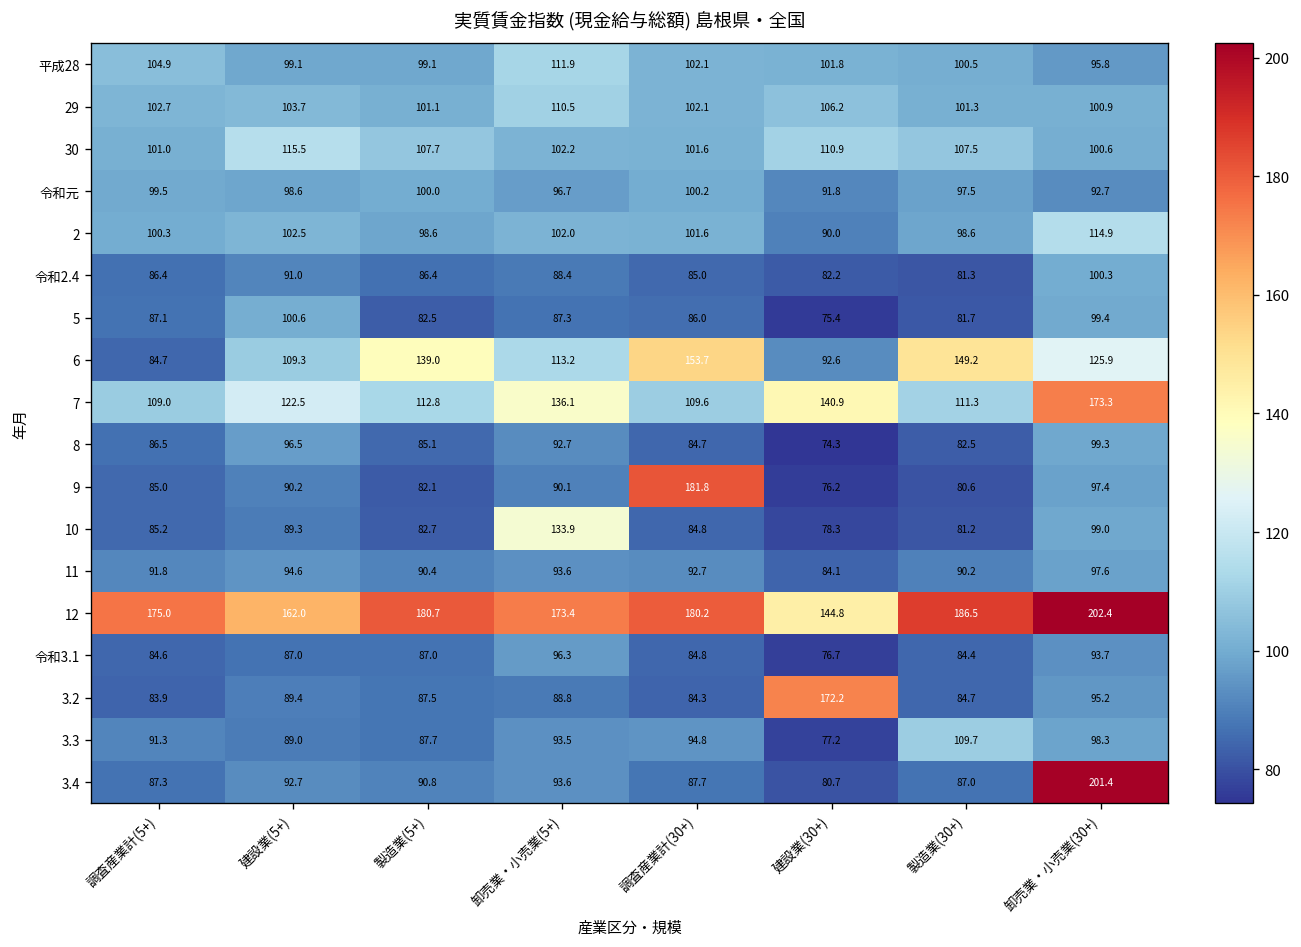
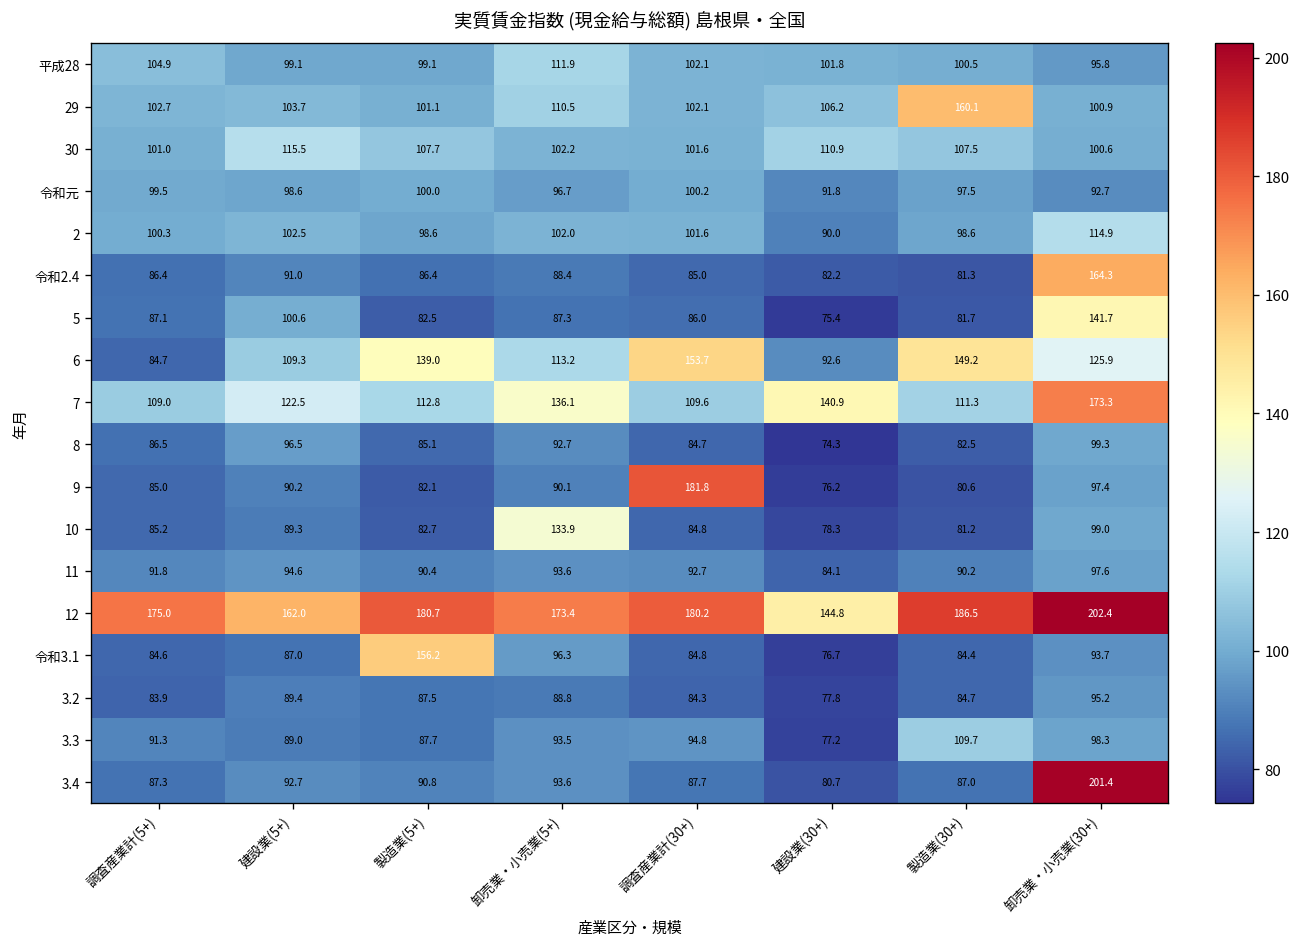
  {
    "平成28": {
      "調査産業計(5+)": 104.9,
      "建設業(5+)": 99.1,
      "製造業(5+)": 99.1,
      "卸売業・小売業(5+)": 111.9,
      "調査産業計(30+)": 102.1,
      "建設業(30+)": 101.8,
      "製造業(30+)": 100.5,
      "卸売業・小売業(30+)": 95.8
    },
    "29": {
      "調査産業計(5+)": 102.7,
      "建設業(5+)": 103.7,
      "製造業(5+)": 101.1,
      "卸売業・小売業(5+)": 110.5,
      "調査産業計(30+)": 102.1,
      "建設業(30+)": 106.2,
-     "製造業(30+)": 101.3,
+     "製造業(30+)": 160.1,
      "卸売業・小売業(30+)": 100.9
    },
    "30": {
      "調査産業計(5+)": 101.0,
      "建設業(5+)": 115.5,
      "製造業(5+)": 107.7,
      "卸売業・小売業(5+)": 102.2,
      "調査産業計(30+)": 101.6,
      "建設業(30+)": 110.9,
      "製造業(30+)": 107.5,
      "卸売業・小売業(30+)": 100.6
    },
    "令和元": {
      "調査産業計(5+)": 99.5,
      "建設業(5+)": 98.6,
      "製造業(5+)": 100.0,
      "卸売業・小売業(5+)": 96.7,
      "調査産業計(30+)": 100.2,
      "建設業(30+)": 91.8,
      "製造業(30+)": 97.5,
      "卸売業・小売業(30+)": 92.7
    },
    "2": {
      "調査産業計(5+)": 100.3,
      "建設業(5+)": 102.5,
      "製造業(5+)": 98.6,
      "卸売業・小売業(5+)": 102.0,
      "調査産業計(30+)": 101.6,
      "建設業(30+)": 90.0,
      "製造業(30+)": 98.6,
      "卸売業・小売業(30+)": 114.9
    },
    "令和2.4": {
      "調査産業計(5+)": 86.4,
      "建設業(5+)": 91.0,
      "製造業(5+)": 86.4,
      "卸売業・小売業(5+)": 88.4,
      "調査産業計(30+)": 85.0,
      "建設業(30+)": 82.2,
      "製造業(30+)": 81.3,
-     "卸売業・小売業(30+)": 100.3
+     "卸売業・小売業(30+)": 164.3
    },
    "5": {
      "調査産業計(5+)": 87.1,
      "建設業(5+)": 100.6,
      "製造業(5+)": 82.5,
      "卸売業・小売業(5+)": 87.3,
      "調査産業計(30+)": 86.0,
      "建設業(30+)": 75.4,
      "製造業(30+)": 81.7,
-     "卸売業・小売業(30+)": 99.4
+     "卸売業・小売業(30+)": 141.7
    },
    "6": {
      "調査産業計(5+)": 84.7,
      "建設業(5+)": 109.3,
      "製造業(5+)": 139.0,
      "卸売業・小売業(5+)": 113.2,
      "調査産業計(30+)": 153.7,
      "建設業(30+)": 92.6,
      "製造業(30+)": 149.2,
      "卸売業・小売業(30+)": 125.9
    },
    "7": {
      "調査産業計(5+)": 109.0,
      "建設業(5+)": 122.5,
      "製造業(5+)": 112.8,
      "卸売業・小売業(5+)": 136.1,
      "調査産業計(30+)": 109.6,
      "建設業(30+)": 140.9,
      "製造業(30+)": 111.3,
      "卸売業・小売業(30+)": 173.3
    },
    "8": {
      "調査産業計(5+)": 86.5,
      "建設業(5+)": 96.5,
      "製造業(5+)": 85.1,
      "卸売業・小売業(5+)": 92.7,
      "調査産業計(30+)": 84.7,
      "建設業(30+)": 74.3,
      "製造業(30+)": 82.5,
      "卸売業・小売業(30+)": 99.3
    },
    "9": {
      "調査産業計(5+)": 85.0,
      "建設業(5+)": 90.2,
      "製造業(5+)": 82.1,
      "卸売業・小売業(5+)": 90.1,
      "調査産業計(30+)": 181.8,
      "建設業(30+)": 76.2,
      "製造業(30+)": 80.6,
      "卸売業・小売業(30+)": 97.4
    },
    "10": {
      "調査産業計(5+)": 85.2,
      "建設業(5+)": 89.3,
      "製造業(5+)": 82.7,
      "卸売業・小売業(5+)": 133.9,
      "調査産業計(30+)": 84.8,
      "建設業(30+)": 78.3,
      "製造業(30+)": 81.2,
      "卸売業・小売業(30+)": 99.0
    },
    "11": {
      "調査産業計(5+)": 91.8,
      "建設業(5+)": 94.6,
      "製造業(5+)": 90.4,
      "卸売業・小売業(5+)": 93.6,
      "調査産業計(30+)": 92.7,
      "建設業(30+)": 84.1,
      "製造業(30+)": 90.2,
      "卸売業・小売業(30+)": 97.6
    },
    "12": {
      "調査産業計(5+)": 175.0,
      "建設業(5+)": 162.0,
      "製造業(5+)": 180.7,
      "卸売業・小売業(5+)": 173.4,
      "調査産業計(30+)": 180.2,
      "建設業(30+)": 144.8,
      "製造業(30+)": 186.5,
      "卸売業・小売業(30+)": 202.4
    },
    "令和3.1": {
      "調査産業計(5+)": 84.6,
      "建設業(5+)": 87.0,
-     "製造業(5+)": 87.0,
+     "製造業(5+)": 156.2,
      "卸売業・小売業(5+)": 96.3,
      "調査産業計(30+)": 84.8,
      "建設業(30+)": 76.7,
      "製造業(30+)": 84.4,
      "卸売業・小売業(30+)": 93.7
    },
    "3.2": {
      "調査産業計(5+)": 83.9,
      "建設業(5+)": 89.4,
      "製造業(5+)": 87.5,
      "卸売業・小売業(5+)": 88.8,
      "調査産業計(30+)": 84.3,
-     "建設業(30+)": 172.2,
+     "建設業(30+)": 77.8,
      "製造業(30+)": 84.7,
      "卸売業・小売業(30+)": 95.2
    },
    "3.3": {
      "調査産業計(5+)": 91.3,
      "建設業(5+)": 89.0,
      "製造業(5+)": 87.7,
      "卸売業・小売業(5+)": 93.5,
      "調査産業計(30+)": 94.8,
      "建設業(30+)": 77.2,
      "製造業(30+)": 109.7,
      "卸売業・小売業(30+)": 98.3
    },
    "3.4": {
      "調査産業計(5+)": 87.3,
      "建設業(5+)": 92.7,
      "製造業(5+)": 90.8,
      "卸売業・小売業(5+)": 93.6,
      "調査産業計(30+)": 87.7,
      "建設業(30+)": 80.7,
      "製造業(30+)": 87.0,
      "卸売業・小売業(30+)": 201.4
    }
  }
